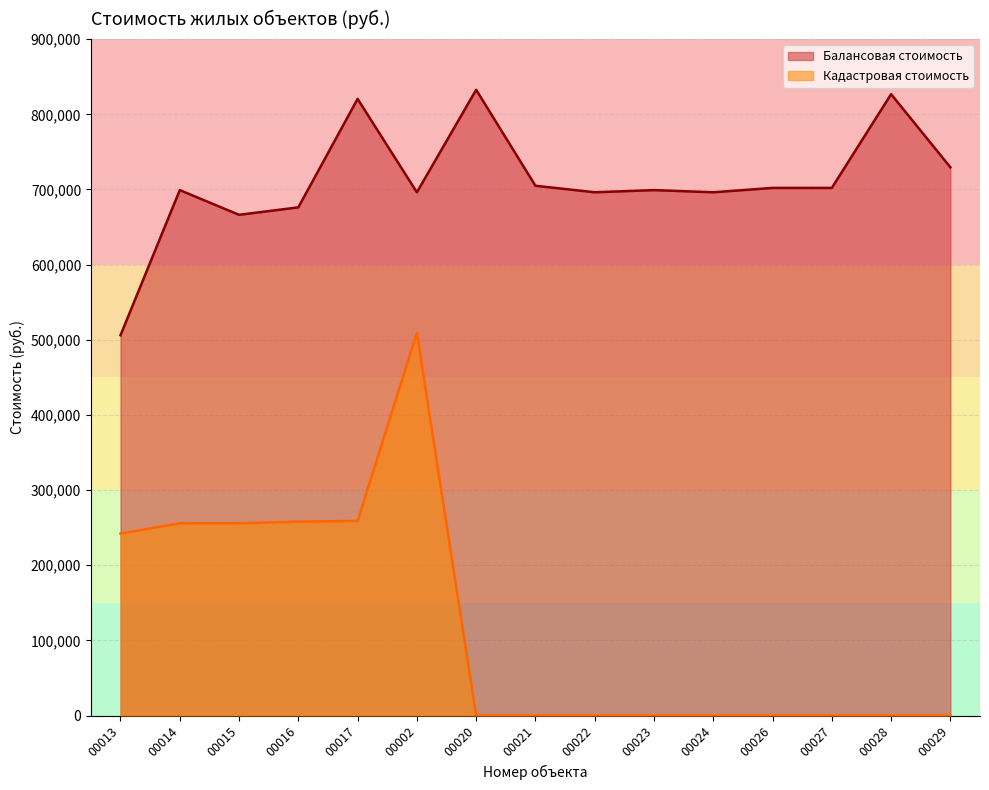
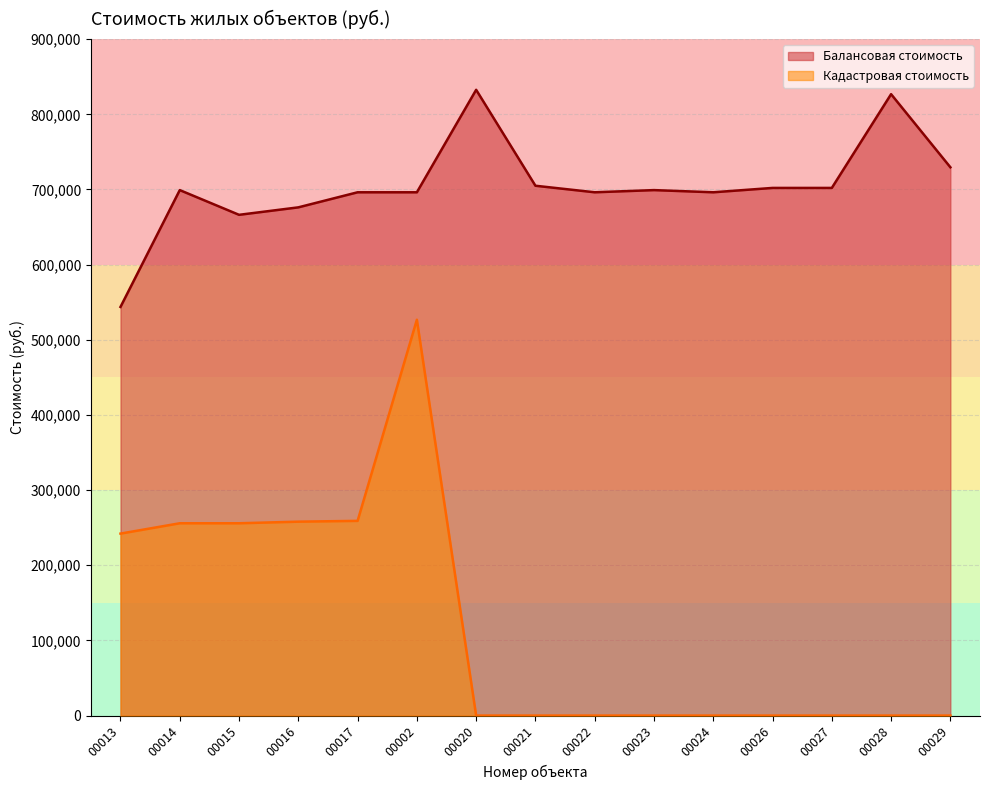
  {
    "Балансовая стоимость": {
-     "00013": "510,000",
+     "00013": "540,000",
      "00014": "700,000",
      "00015": "670,000",
      "00016": "680,000",
-     "00017": "820,000",
+     "00017": "700,000",
      "00002": "700,000",
      "00020": "830,000",
      "00021": "700,000",
      "00022": "700,000",
      "00023": "700,000",
      "00024": "700,000",
      "00026": "700,000",
      "00027": "700,000",
      "00028": "830,000",
      "00029": "730,000"
    },
    "Кадастровая стоимость": {
      "00013": "240,000",
      "00014": "260,000",
      "00015": "260,000",
      "00016": "260,000",
      "00017": "260,000",
-     "00002": "510,000",
+     "00002": "530,000",
      "00020": "0",
      "00021": "0",
      "00022": "0",
      "00023": "0",
      "00024": "0",
      "00026": "0",
      "00027": "0",
      "00028": "0",
      "00029": "0"
    }
  }
